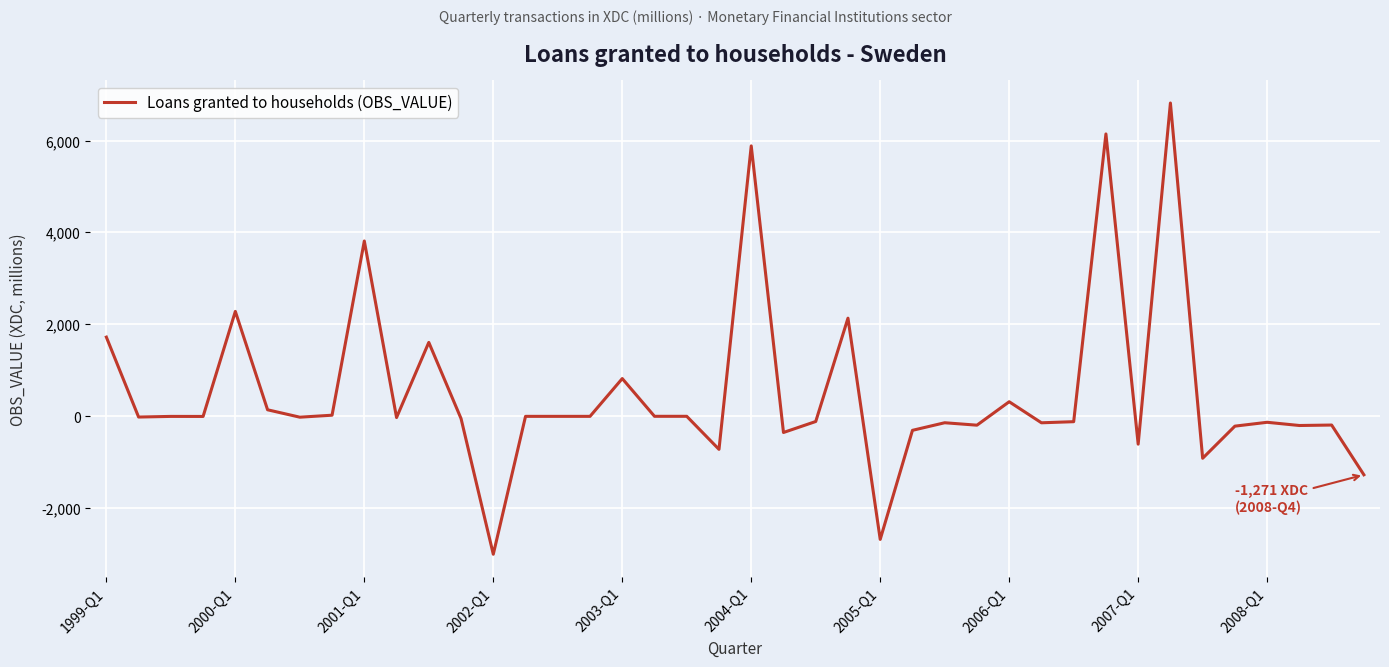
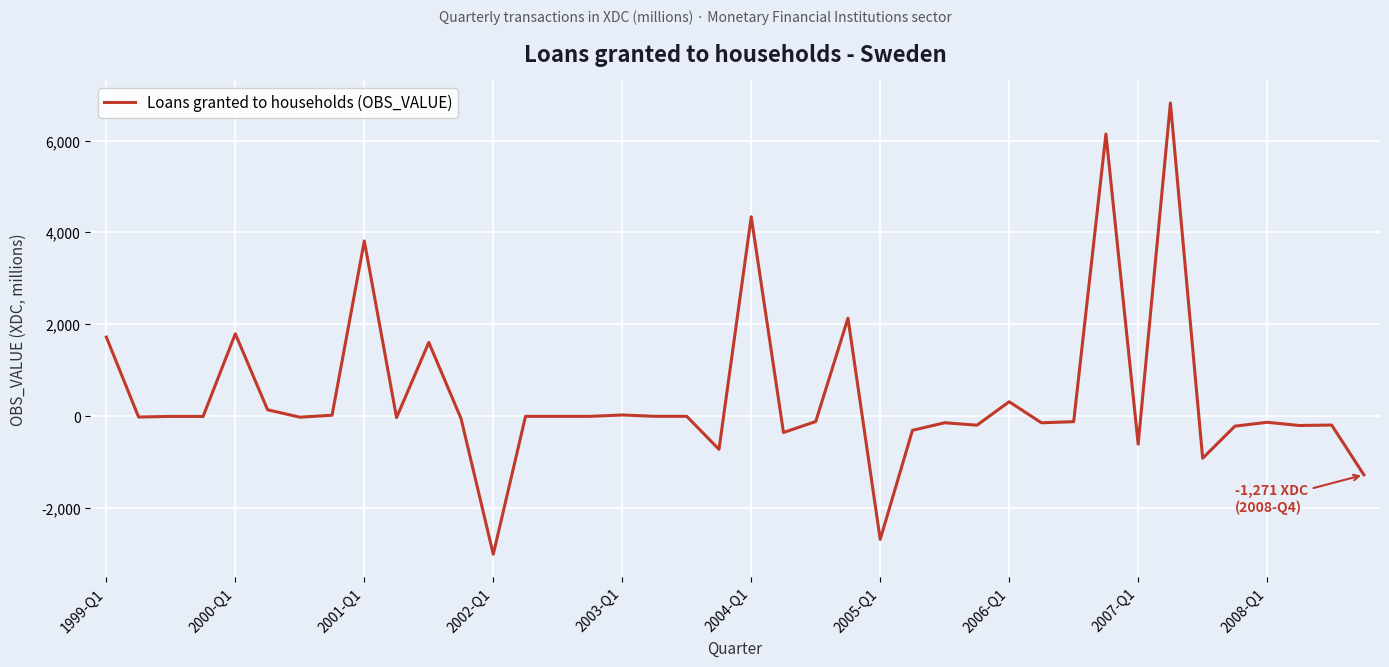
  {
    "1999-Q1": "1,700",
-   "2000-Q1": "2,300",
+   "2000-Q1": "1,800",
    "2001-Q1": "3,800",
    "2002-Q1": "-3,000",
-   "2003-Q1": "800",
-   "2004-Q1": "5,900",
+   "2003-Q1": "0",
+   "2004-Q1": "4,300",
    "2005-Q1": "-2,700",
    "2006-Q1": "300",
    "2007-Q1": "-600",
    "2008-Q1": "-100"
  }
